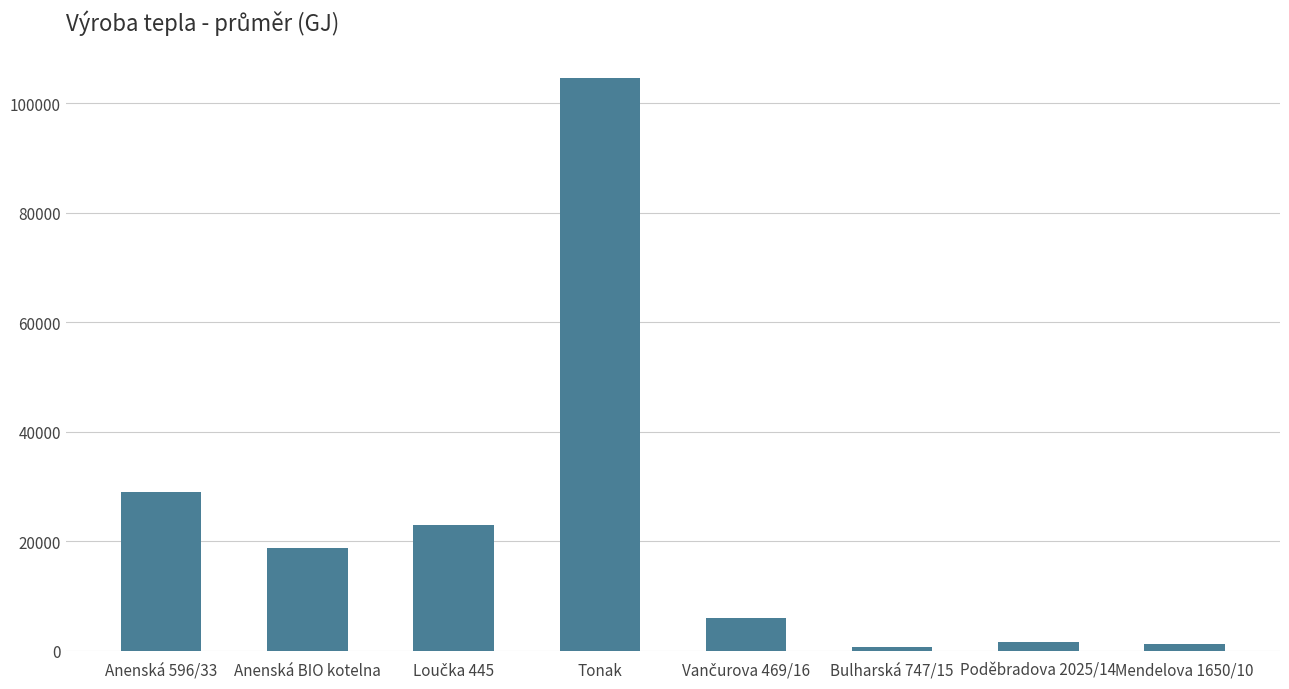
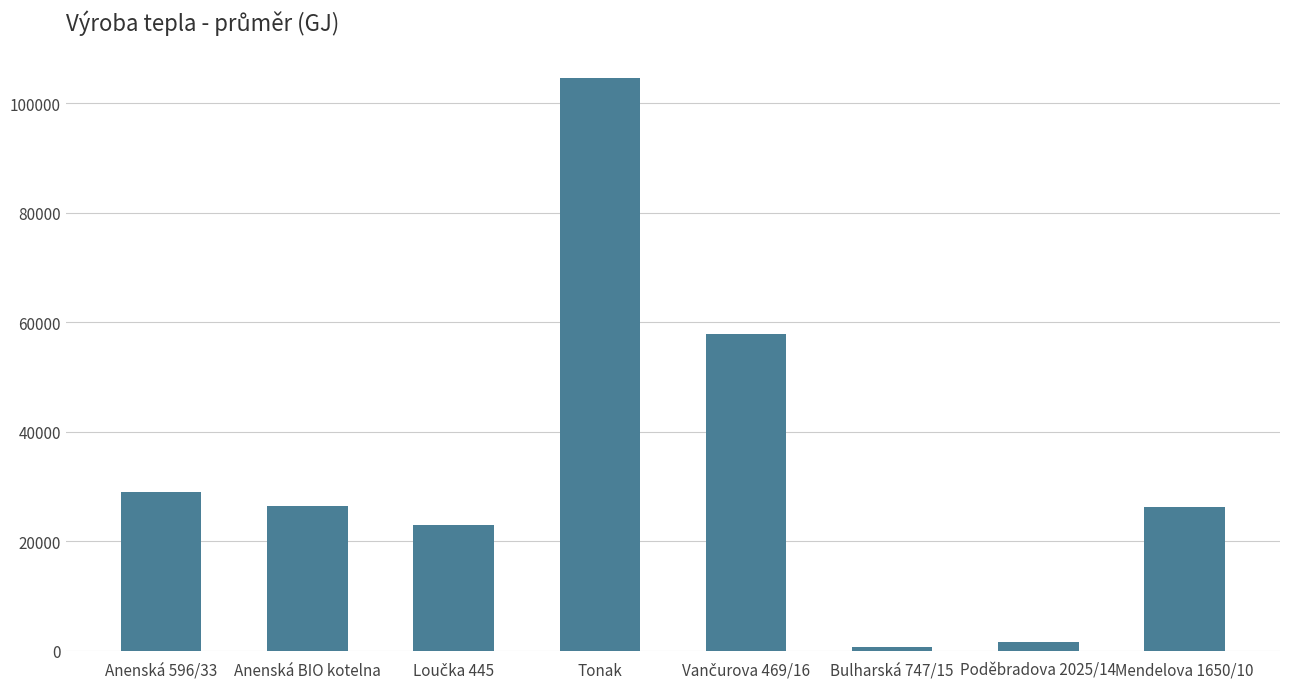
  {
    "Anenská 596/33": 29000,
-   "Anenská BIO kotelna": 19000,
+   "Anenská BIO kotelna": 26000,
    "Loučka 445": 23000,
    "Tonak": 105000,
-   "Vančurova 469/16": 6000,
+   "Vančurova 469/16": 58000,
    "Bulharská 747/15": 1000,
    "Poděbradova 2025/14": 2000,
-   "Mendelova 1650/10": 1000
+   "Mendelova 1650/10": 26000
  }
